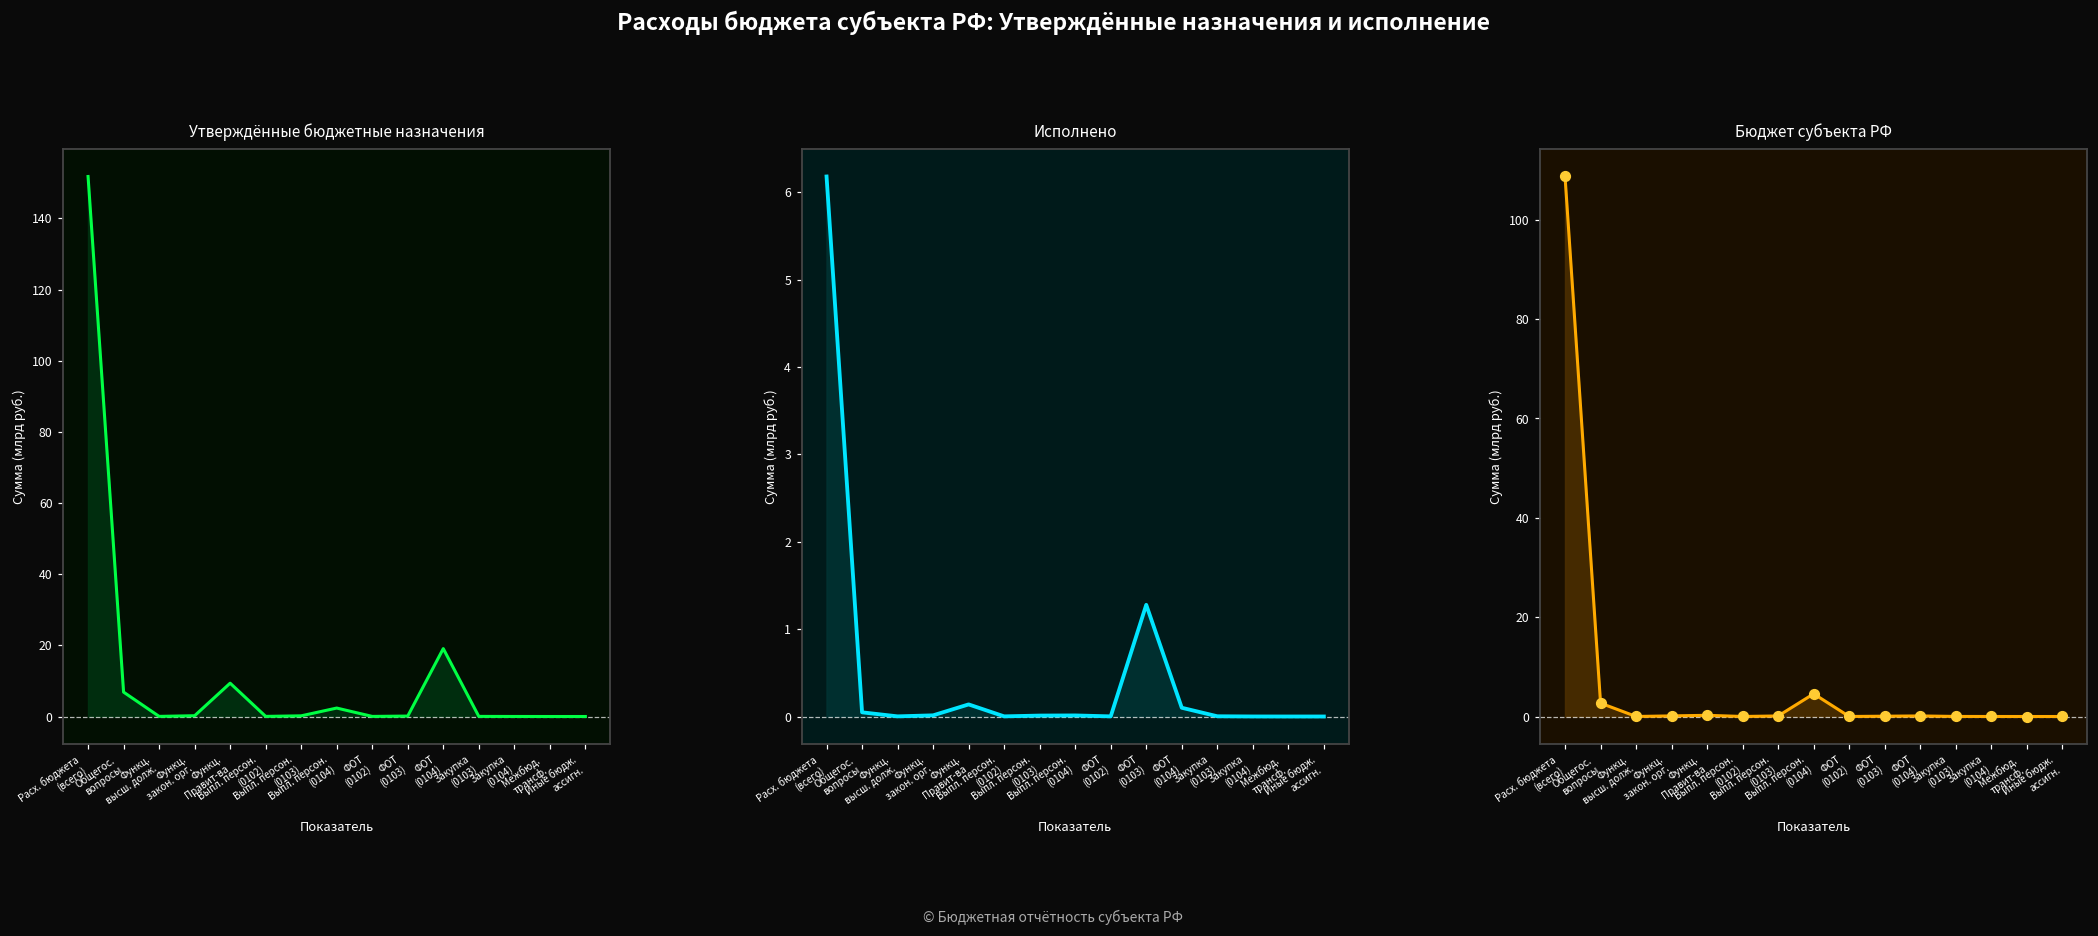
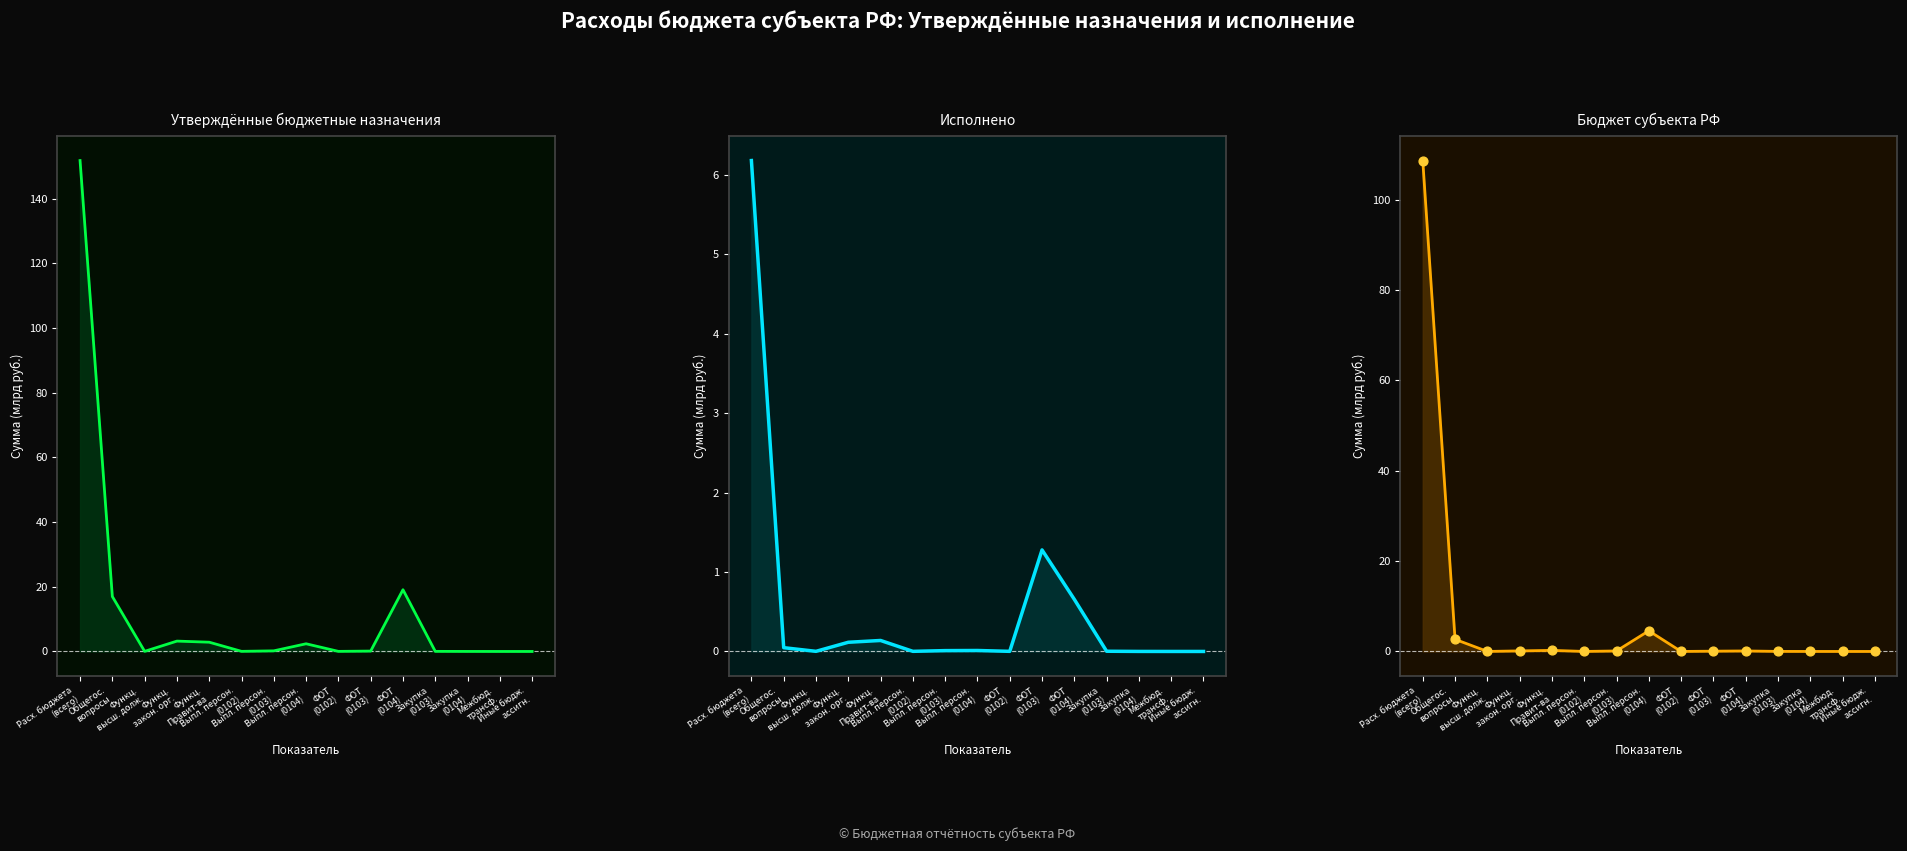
  {
    "Утверждённые бюджетные назначения": {
      "Расх. бюджета (всего)": 152,
-     "Общегос. вопросы": 7,
+     "Общегос. вопросы": 17,
      "Функц. высш. долж.": 0,
-     "Функц. закон. орг.": 0,
-     "Функц. Правит-ва": 9,
+     "Функц. закон. орг.": 3,
+     "Функц. Правит-ва": 3,
      "Выпл. персон. (0102)": 0,
      "Выпл. персон. (0103)": 0,
      "Выпл. персон. (0104)": 2,
      "ФОТ (0102)": 0,
      "ФОТ (0103)": 0,
      "ФОТ (0104)": 19,
      "Закупка (0103)": 0,
      "Закупка (0104)": 0,
      "Межбюд. трансф.": 0,
      "Иные бюдж. ассигн.": 0
    },
    "Исполнено": {
      "Расх. бюджета (всего)": 6.2,
      "Общегос. вопросы": 0.0,
      "Функц. высш. долж.": 0.0,
-     "Функц. закон. орг.": 0.0,
+     "Функц. закон. орг.": 0.1,
      "Функц. Правит-ва": 0.1,
      "Выпл. персон. (0102)": 0.0,
      "Выпл. персон. (0103)": 0.0,
      "Выпл. персон. (0104)": 0.0,
      "ФОТ (0102)": 0.0,
      "ФОТ (0103)": 1.3,
-     "ФОТ (0104)": 0.1,
+     "ФОТ (0104)": 0.7,
      "Закупка (0103)": 0.0,
      "Закупка (0104)": 0.0,
      "Межбюд. трансф.": 0.0,
      "Иные бюдж. ассигн.": 0.0
    },
    "Бюджет субъекта РФ": {
      "Расх. бюджета (всего)": 109,
      "Общегос. вопросы": 3,
      "Функц. высш. долж.": 0,
      "Функц. закон. орг.": 0,
      "Функц. Правит-ва": 0,
      "Выпл. персон. (0102)": 0,
      "Выпл. персон. (0103)": 0,
      "Выпл. персон. (0104)": 5,
      "ФОТ (0102)": 0,
      "ФОТ (0103)": 0,
      "ФОТ (0104)": 0,
      "Закупка (0103)": 0,
      "Закупка (0104)": 0,
      "Межбюд. трансф.": 0,
      "Иные бюдж. ассигн.": 0
    }
  }
